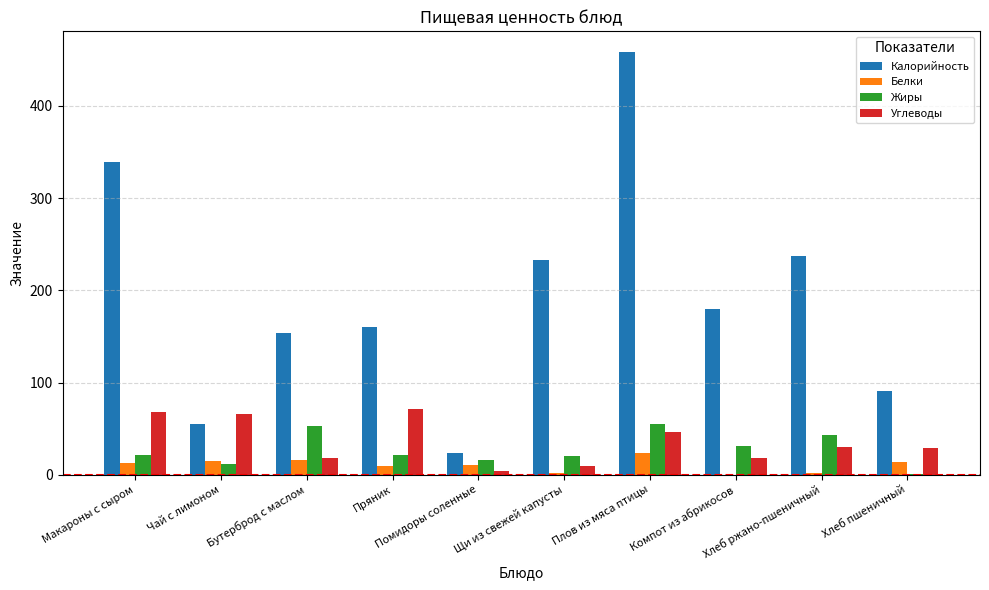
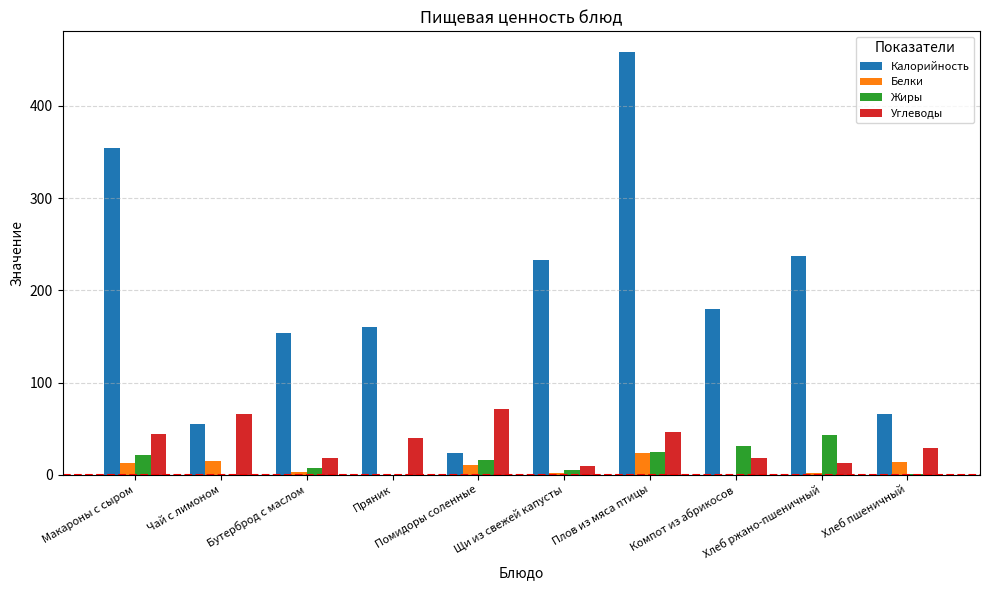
  {
    "Калорийность": {
-     "Макароны с сыром": 340,
+     "Макароны с сыром": 350,
      "Чай с лимоном": 60,
      "Бутерброд с маслом": 150,
      "Пряник": 160,
      "Помидоры соленные": 20,
      "Щи из свежей капусты": 230,
      "Плов из мяса птицы": 460,
      "Компот из абрикосов": 180,
      "Хлеб ржано-пшеничный": 240,
-     "Хлеб пшеничный": 90
+     "Хлеб пшеничный": 70
    },
    "Белки": {
      "Макароны с сыром": 10,
      "Чай с лимоном": 20,
-     "Бутерброд с маслом": 20,
-     "Пряник": 10,
+     "Бутерброд с маслом": 0,
+     "Пряник": 0,
      "Помидоры соленные": 10,
      "Плов из мяса птицы": 20,
      "Хлеб пшеничный": 10
    },
    "Жиры": {
      "Макароны с сыром": 20,
-     "Чай с лимоном": 10,
-     "Бутерброд с маслом": 50,
-     "Пряник": 20,
+     "Чай с лимоном": 0,
+     "Бутерброд с маслом": 10,
+     "Пряник": 0,
      "Помидоры соленные": 20,
-     "Щи из свежей капусты": 20,
-     "Плов из мяса птицы": 60,
+     "Щи из свежей капусты": 0,
+     "Плов из мяса птицы": 20,
      "Компот из абрикосов": 30,
      "Хлеб ржано-пшеничный": 40
    },
    "Углеводы": {
-     "Макароны с сыром": 70,
+     "Макароны с сыром": 40,
      "Чай с лимоном": 70,
      "Бутерброд с маслом": 20,
-     "Пряник": 70,
-     "Помидоры соленные": 0,
+     "Пряник": 40,
+     "Помидоры соленные": 70,
      "Щи из свежей капусты": 10,
      "Плов из мяса птицы": 50,
      "Компот из абрикосов": 20,
-     "Хлеб ржано-пшеничный": 30,
+     "Хлеб ржано-пшеничный": 10,
      "Хлеб пшеничный": 30
    }
  }
